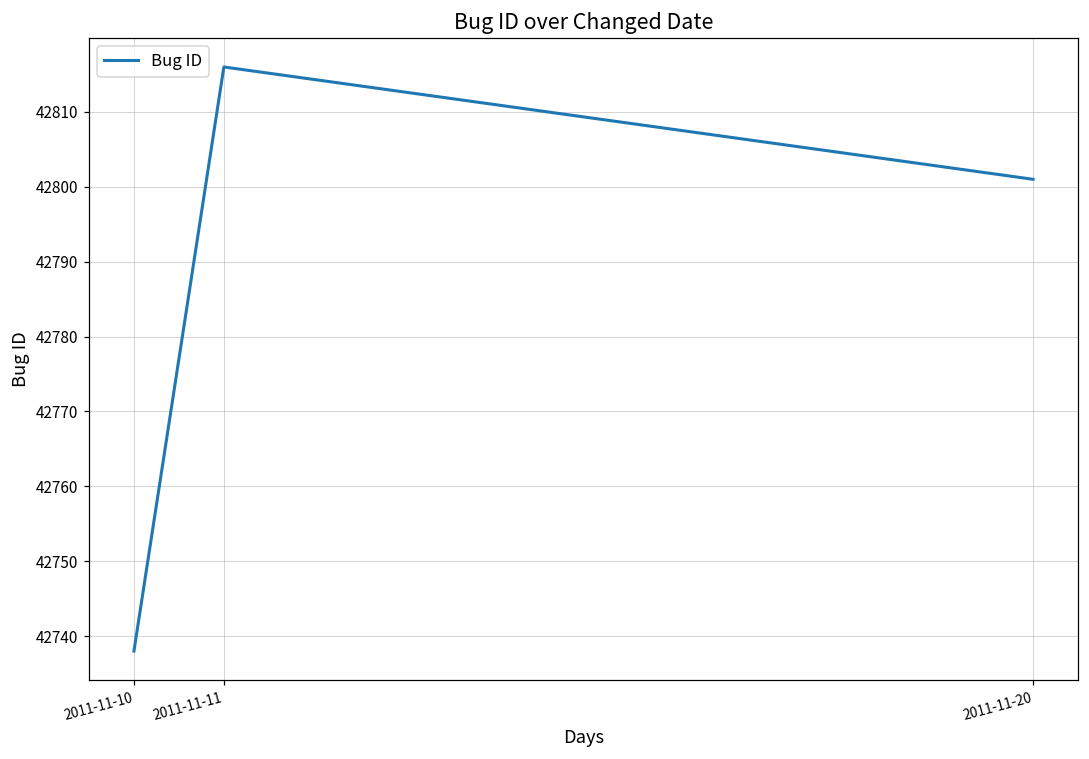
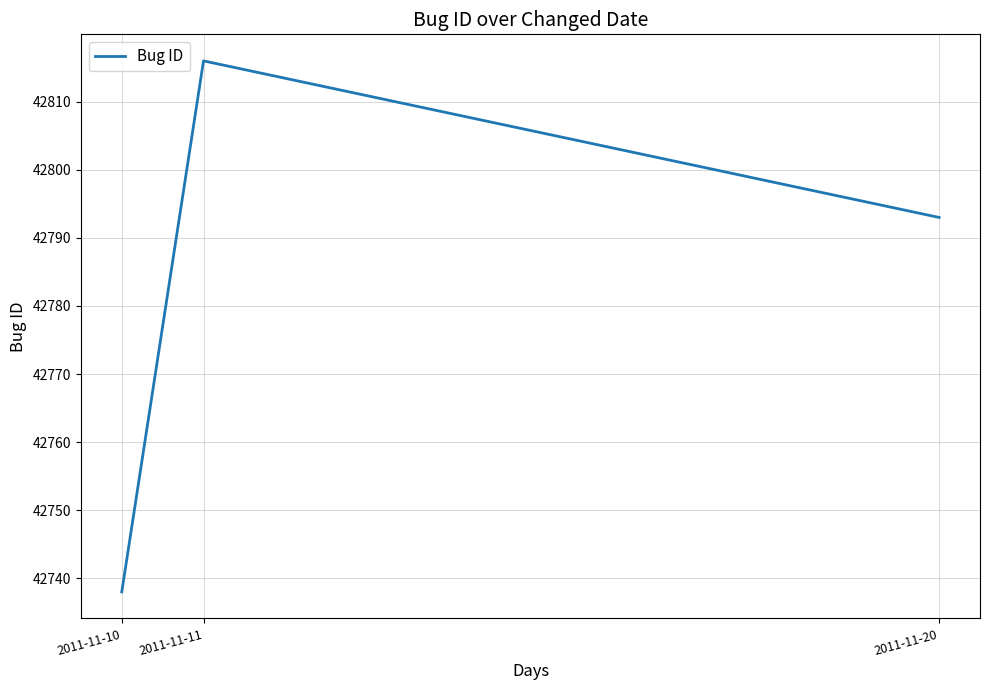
  {
    "2011-11-10": 42738,
    "2011-11-11": 42816,
-   "2011-11-20": 42801
+   "2011-11-20": 42793
  }
